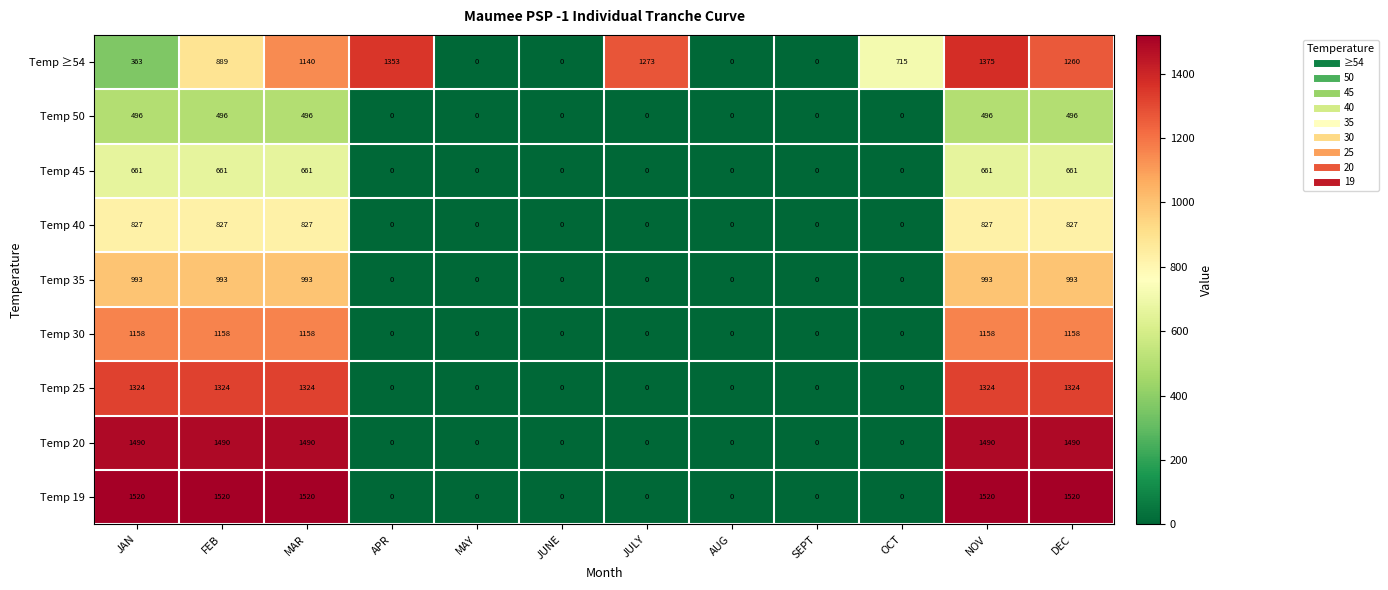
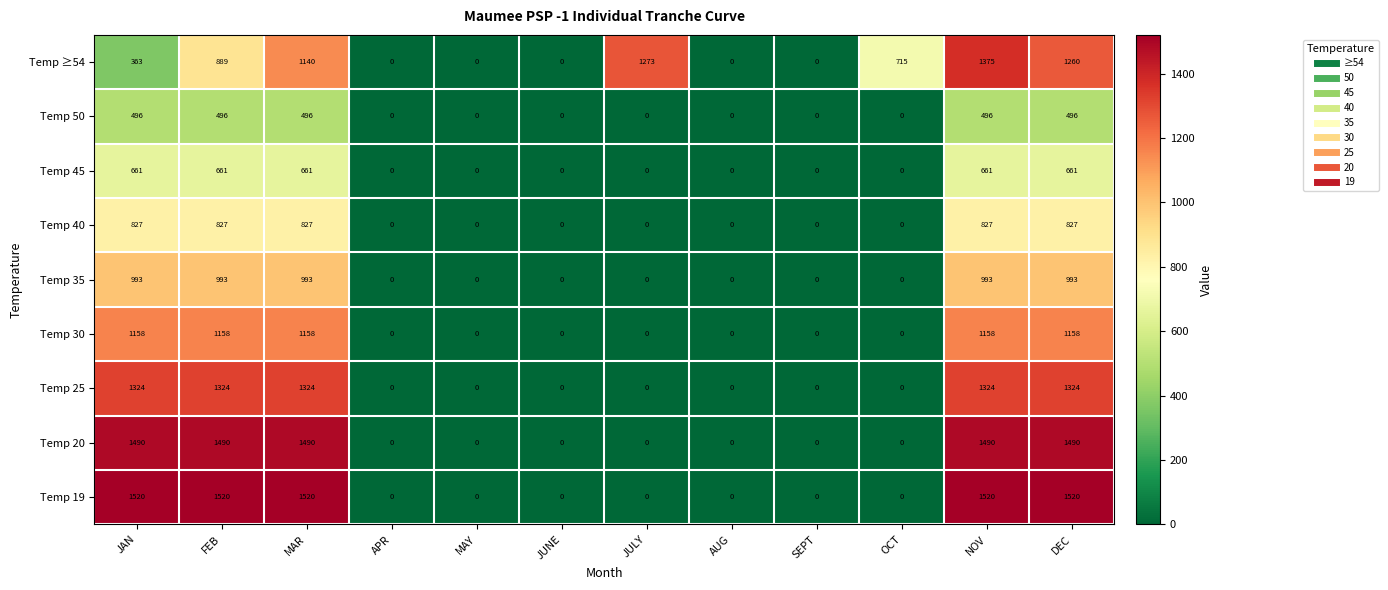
  {
    "Temp ≥54": {
      "JAN": 363,
      "FEB": 889,
      "MAR": 1140,
-     "APR": 1353,
+     "APR": 0,
      "MAY": 0,
      "JUNE": 0,
      "JULY": 1273,
      "AUG": 0,
      "SEPT": 0,
      "OCT": 715,
      "NOV": 1375,
      "DEC": 1260
    },
    "Temp 50": {
      "JAN": 496,
      "FEB": 496,
      "MAR": 496,
      "APR": 0,
      "MAY": 0,
      "JUNE": 0,
      "JULY": 0,
      "AUG": 0,
      "SEPT": 0,
      "OCT": 0,
      "NOV": 496,
      "DEC": 496
    },
    "Temp 45": {
      "JAN": 661,
      "FEB": 661,
      "MAR": 661,
      "APR": 0,
      "MAY": 0,
      "JUNE": 0,
      "JULY": 0,
      "AUG": 0,
      "SEPT": 0,
      "OCT": 0,
      "NOV": 661,
      "DEC": 661
    },
    "Temp 40": {
      "JAN": 827,
      "FEB": 827,
      "MAR": 827,
      "APR": 0,
      "MAY": 0,
      "JUNE": 0,
      "JULY": 0,
      "AUG": 0,
      "SEPT": 0,
      "OCT": 0,
      "NOV": 827,
      "DEC": 827
    },
    "Temp 35": {
      "JAN": 993,
      "FEB": 993,
      "MAR": 993,
      "APR": 0,
      "MAY": 0,
      "JUNE": 0,
      "JULY": 0,
      "AUG": 0,
      "SEPT": 0,
      "OCT": 0,
      "NOV": 993,
      "DEC": 993
    },
    "Temp 30": {
      "JAN": 1158,
      "FEB": 1158,
      "MAR": 1158,
      "APR": 0,
      "MAY": 0,
      "JUNE": 0,
      "JULY": 0,
      "AUG": 0,
      "SEPT": 0,
      "OCT": 0,
      "NOV": 1158,
      "DEC": 1158
    },
    "Temp 25": {
      "JAN": 1324,
      "FEB": 1324,
      "MAR": 1324,
      "APR": 0,
      "MAY": 0,
      "JUNE": 0,
      "JULY": 0,
      "AUG": 0,
      "SEPT": 0,
      "OCT": 0,
      "NOV": 1324,
      "DEC": 1324
    },
    "Temp 20": {
      "JAN": 1490,
      "FEB": 1490,
      "MAR": 1490,
      "APR": 0,
      "MAY": 0,
      "JUNE": 0,
      "JULY": 0,
      "AUG": 0,
      "SEPT": 0,
      "OCT": 0,
      "NOV": 1490,
      "DEC": 1490
    },
    "Temp 19": {
      "JAN": 1520,
      "FEB": 1520,
      "MAR": 1520,
      "APR": 0,
      "MAY": 0,
      "JUNE": 0,
      "JULY": 0,
      "AUG": 0,
      "SEPT": 0,
      "OCT": 0,
      "NOV": 1520,
      "DEC": 1520
    }
  }
